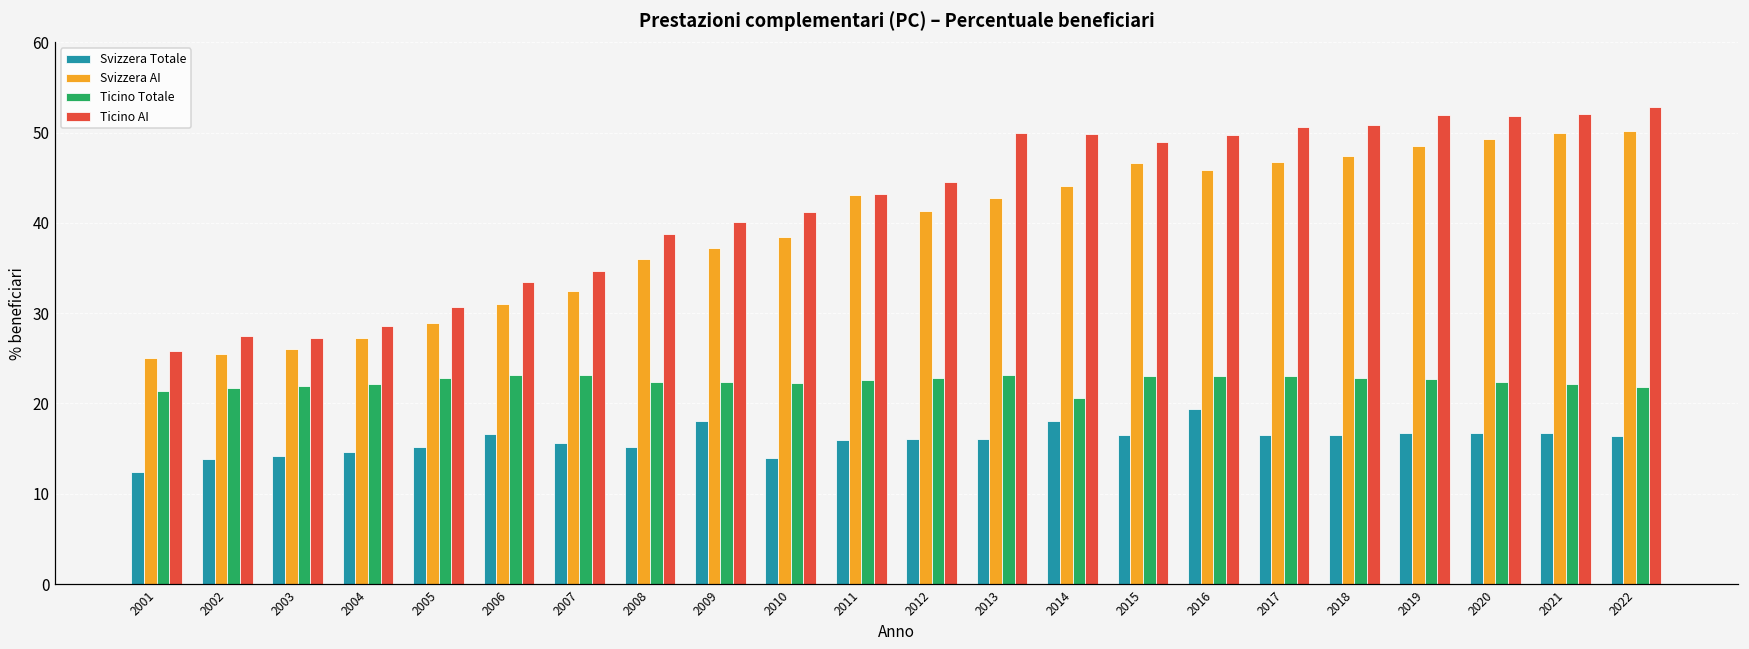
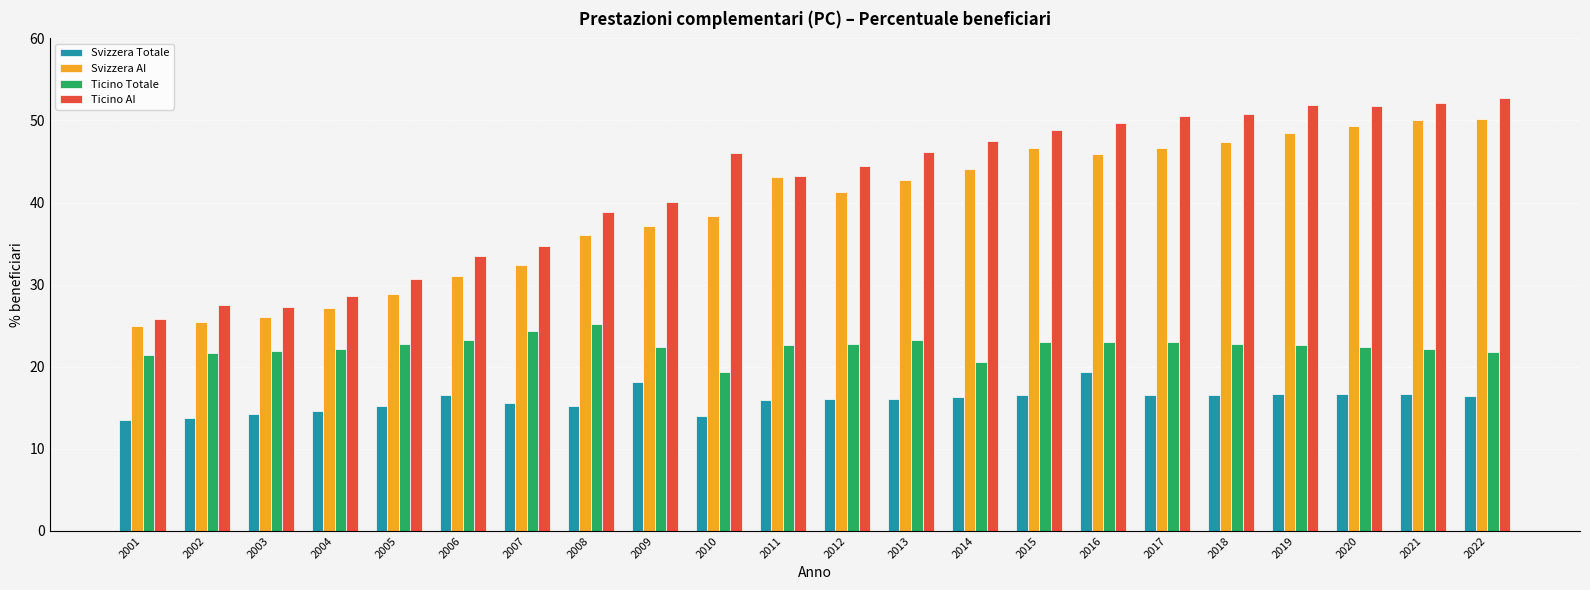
  {
    "Svizzera Totale": {
-     "2001": 12,
+     "2001": 14,
      "2002": 14,
      "2003": 14,
      "2004": 15,
      "2005": 15,
      "2006": 17,
      "2007": 16,
      "2008": 15,
      "2009": 18,
      "2010": 14,
      "2011": 16,
      "2012": 16,
      "2013": 16,
-     "2014": 18,
+     "2014": 16,
      "2015": 17,
      "2016": 19,
      "2017": 17,
      "2018": 17,
      "2019": 17,
      "2020": 17,
      "2021": 17,
      "2022": 16
    },
    "Svizzera AI": {
      "2001": 25,
      "2002": 26,
      "2003": 26,
      "2004": 27,
      "2005": 29,
      "2006": 31,
      "2007": 32,
      "2008": 36,
      "2009": 37,
      "2010": 38,
      "2011": 43,
      "2012": 41,
      "2013": 43,
      "2014": 44,
      "2015": 47,
      "2016": 46,
      "2017": 47,
      "2018": 47,
      "2019": 49,
      "2020": 49,
      "2021": 50,
      "2022": 50
    },
    "Ticino Totale": {
      "2001": 21,
      "2002": 22,
      "2003": 22,
      "2004": 22,
      "2005": 23,
      "2006": 23,
-     "2007": 23,
-     "2008": 22,
+     "2007": 24,
+     "2008": 25,
      "2009": 22,
-     "2010": 22,
+     "2010": 19,
      "2011": 23,
      "2012": 23,
      "2013": 23,
      "2014": 21,
      "2015": 23,
      "2016": 23,
      "2017": 23,
      "2018": 23,
      "2019": 23,
      "2020": 22,
      "2021": 22,
      "2022": 22
    },
    "Ticino AI": {
      "2001": 26,
      "2002": 28,
      "2003": 27,
      "2004": 29,
      "2005": 31,
      "2006": 34,
      "2007": 35,
      "2008": 39,
      "2009": 40,
-     "2010": 41,
+     "2010": 46,
      "2011": 43,
      "2012": 45,
-     "2013": 50,
-     "2014": 50,
+     "2013": 46,
+     "2014": 48,
      "2015": 49,
      "2016": 50,
      "2017": 51,
      "2018": 51,
      "2019": 52,
      "2020": 52,
      "2021": 52,
      "2022": 53
    }
  }
